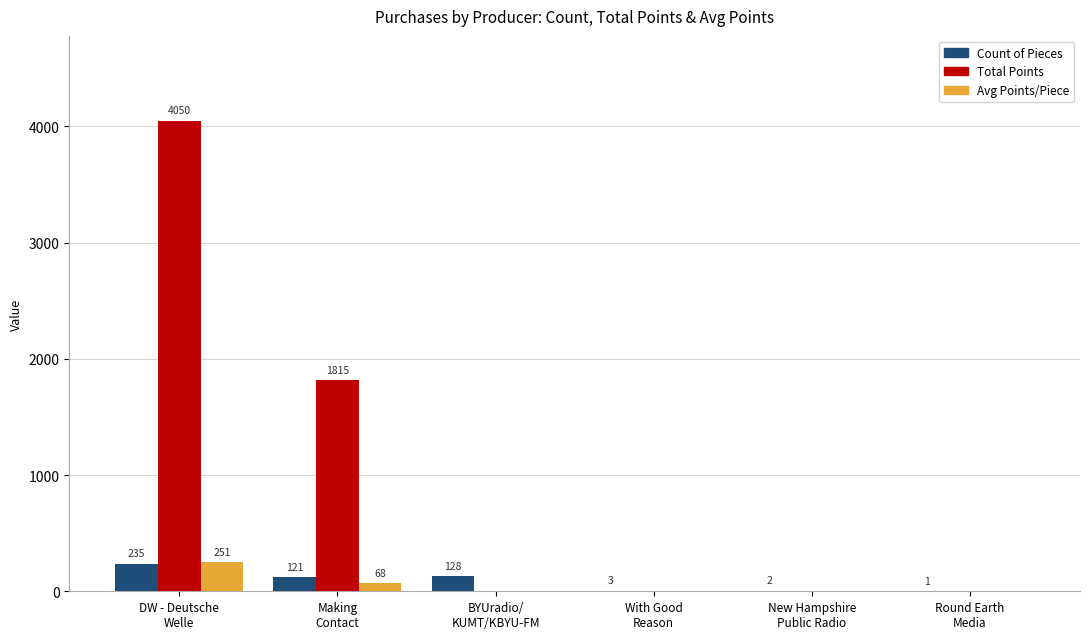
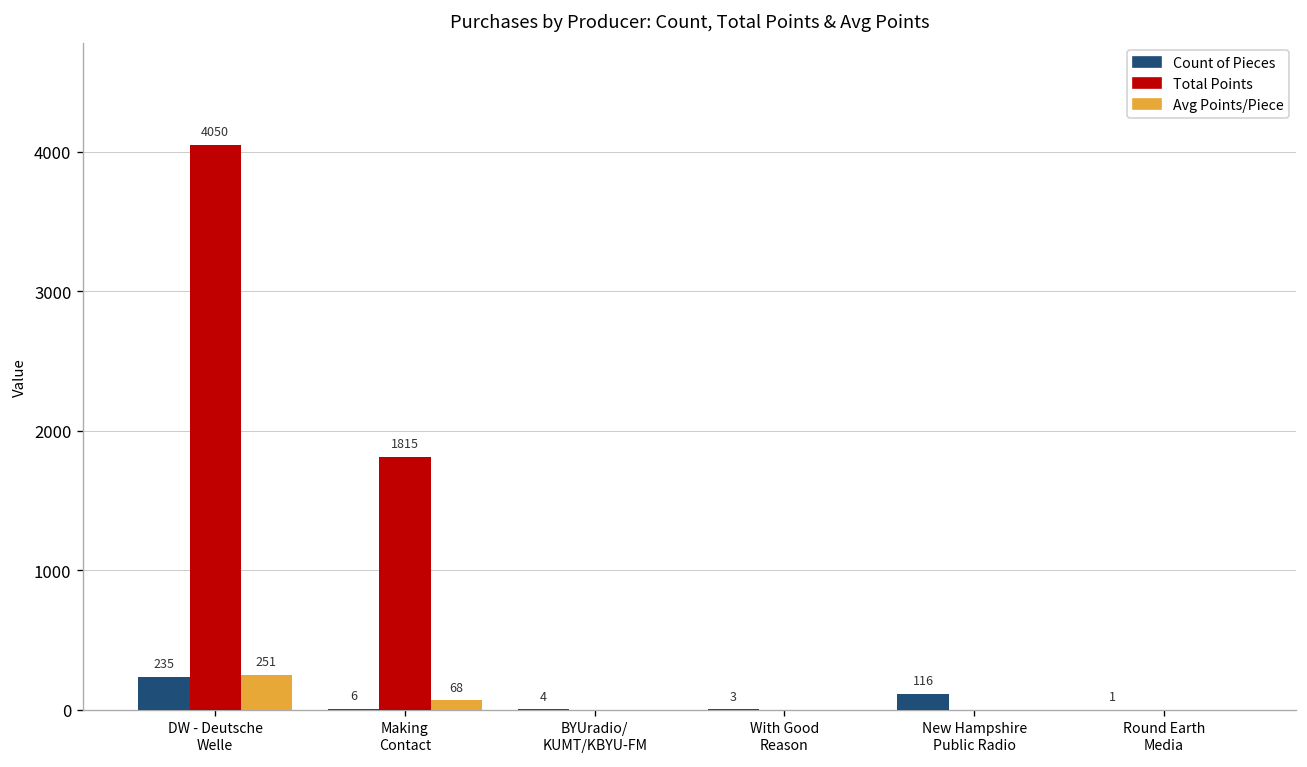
  {
    "Count of Pieces": {
      "DW - Deutsche Welle": 235,
-     "Making Contact": 121,
-     "BYUradio/ KUMT/KBYU-FM": 128,
+     "Making Contact": 6,
+     "BYUradio/ KUMT/KBYU-FM": 4,
      "With Good Reason": 3,
-     "New Hampshire Public Radio": 2,
+     "New Hampshire Public Radio": 116,
      "Round Earth Media": 1
    },
    "Total Points": {
      "DW - Deutsche Welle": 4050,
      "Making Contact": 1815
    },
    "Avg Points/Piece": {
      "DW - Deutsche Welle": 251,
      "Making Contact": 68
    }
  }
